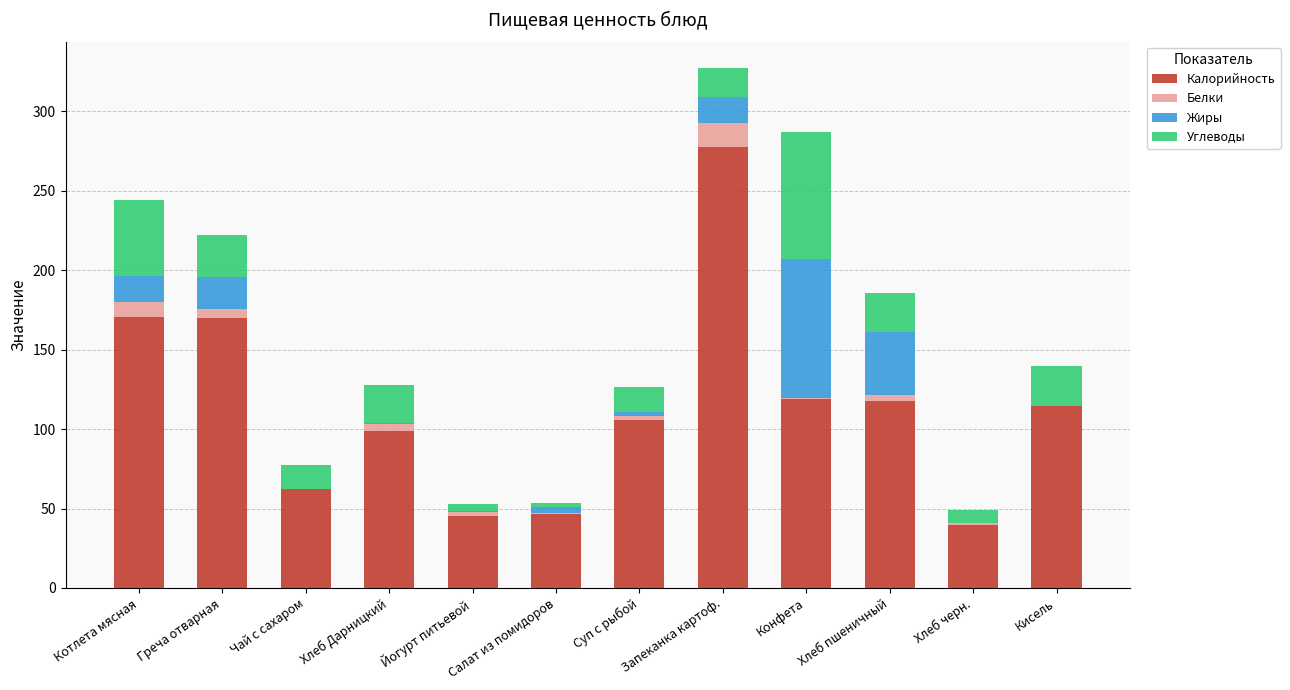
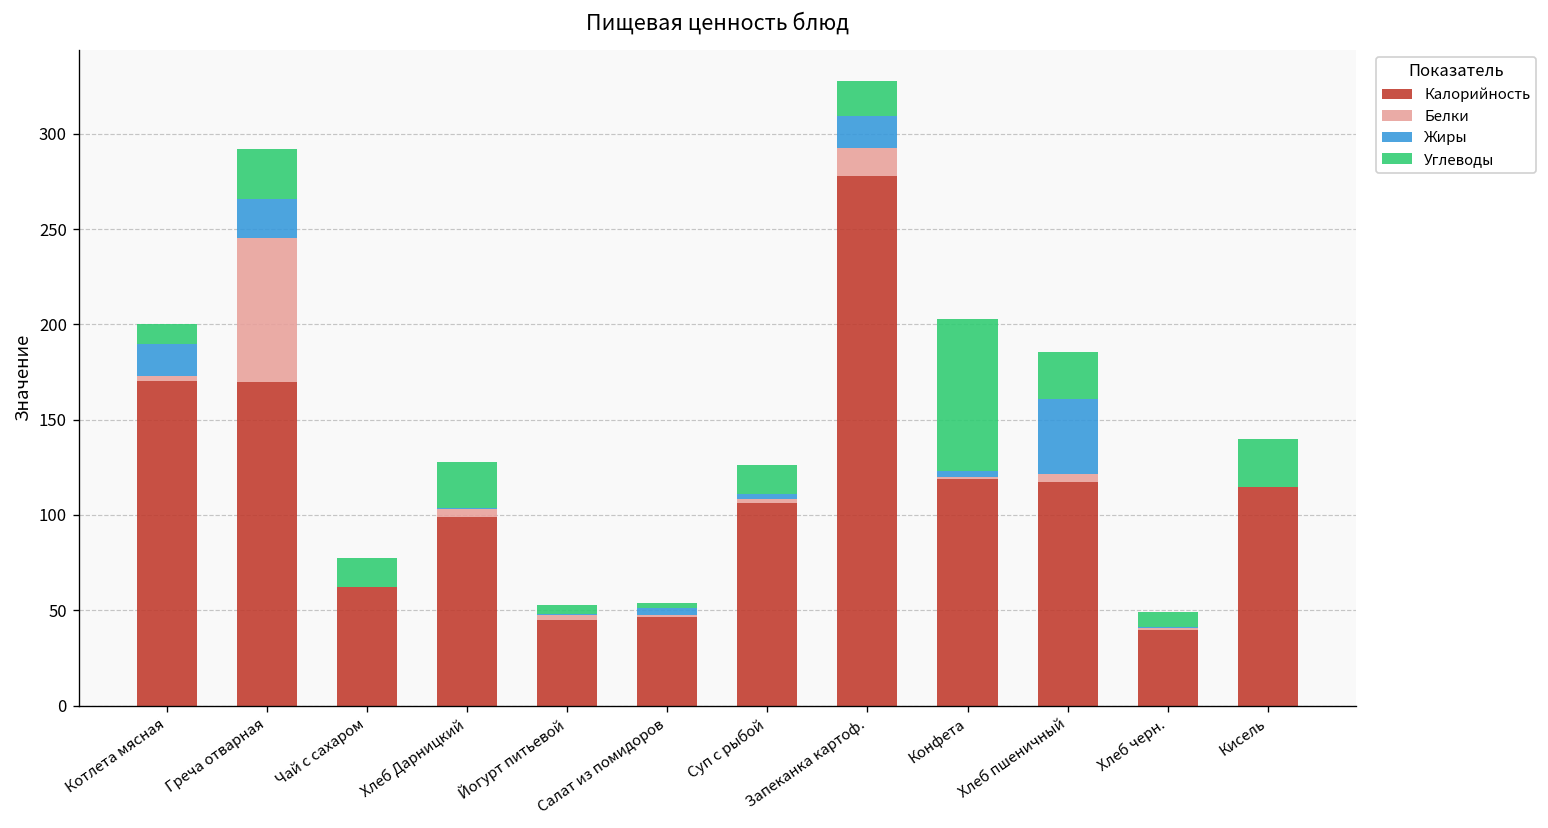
  {
    "Калорийность": {
      "Котлета мясная": 171,
      "Греча отварная": 170,
      "Чай с сахаром": 62,
      "Хлеб Дарницкий": 99,
      "Йогурт питьевой": 45,
      "Салат из помидоров": 47,
      "Суп с рыбой": 106,
      "Запеканка картоф.": 278,
      "Конфета": 119,
      "Хлеб пшеничный": 118,
      "Хлеб черн.": 40,
      "Кисель": 115
    },
    "Белки": {
-     "Котлета мясная": 9,
-     "Греча отварная": 5,
+     "Котлета мясная": 3,
+     "Греча отварная": 75,
      "Хлеб Дарницкий": 4,
      "Йогурт питьевой": 3,
      "Суп с рыбой": 2,
      "Запеканка картоф.": 15,
      "Хлеб пшеничный": 4
    },
    "Жиры": {
      "Котлета мясная": 17,
      "Греча отварная": 20,
      "Чай с сахаром": 0,
      "Салат из помидоров": 4,
      "Суп с рыбой": 3,
      "Запеканка картоф.": 17,
-     "Конфета": 87,
+     "Конфета": 3,
      "Хлеб пшеничный": 40
    },
    "Углеводы": {
-     "Котлета мясная": 47,
+     "Котлета мясная": 10,
      "Греча отварная": 26,
      "Чай с сахаром": 15,
      "Хлеб Дарницкий": 24,
      "Йогурт питьевой": 5,
      "Салат из помидоров": 3,
      "Суп с рыбой": 15,
      "Запеканка картоф.": 18,
      "Конфета": 80,
      "Хлеб пшеничный": 25,
      "Хлеб черн.": 8,
      "Кисель": 25
    }
  }
